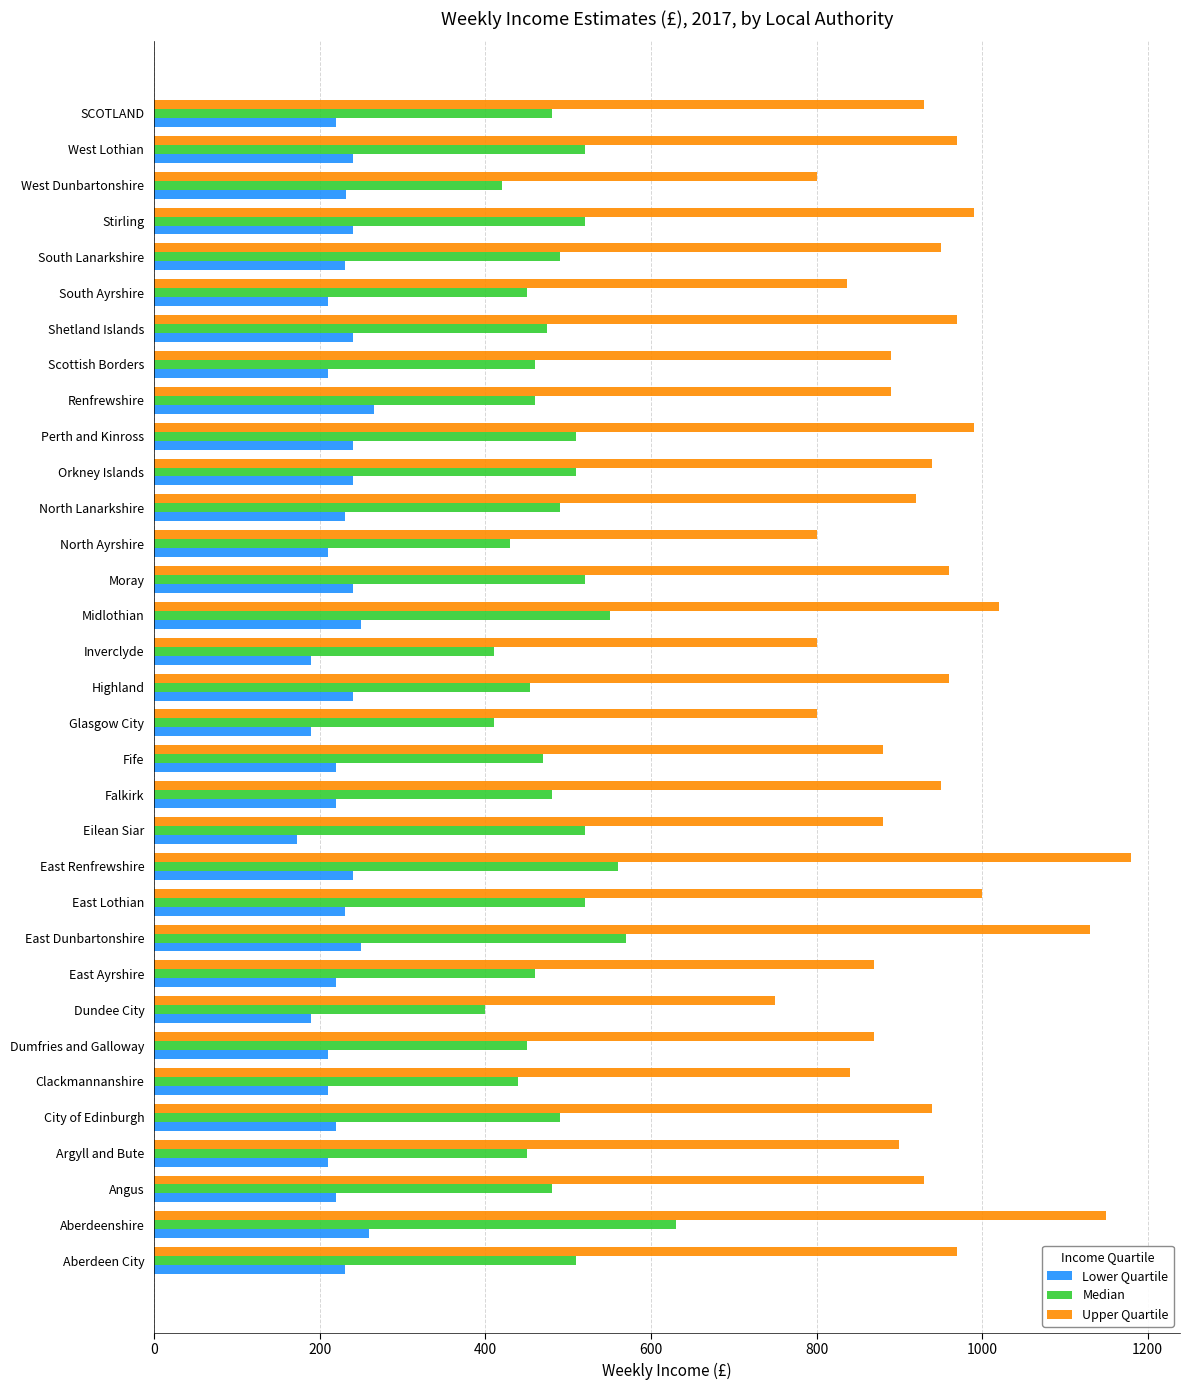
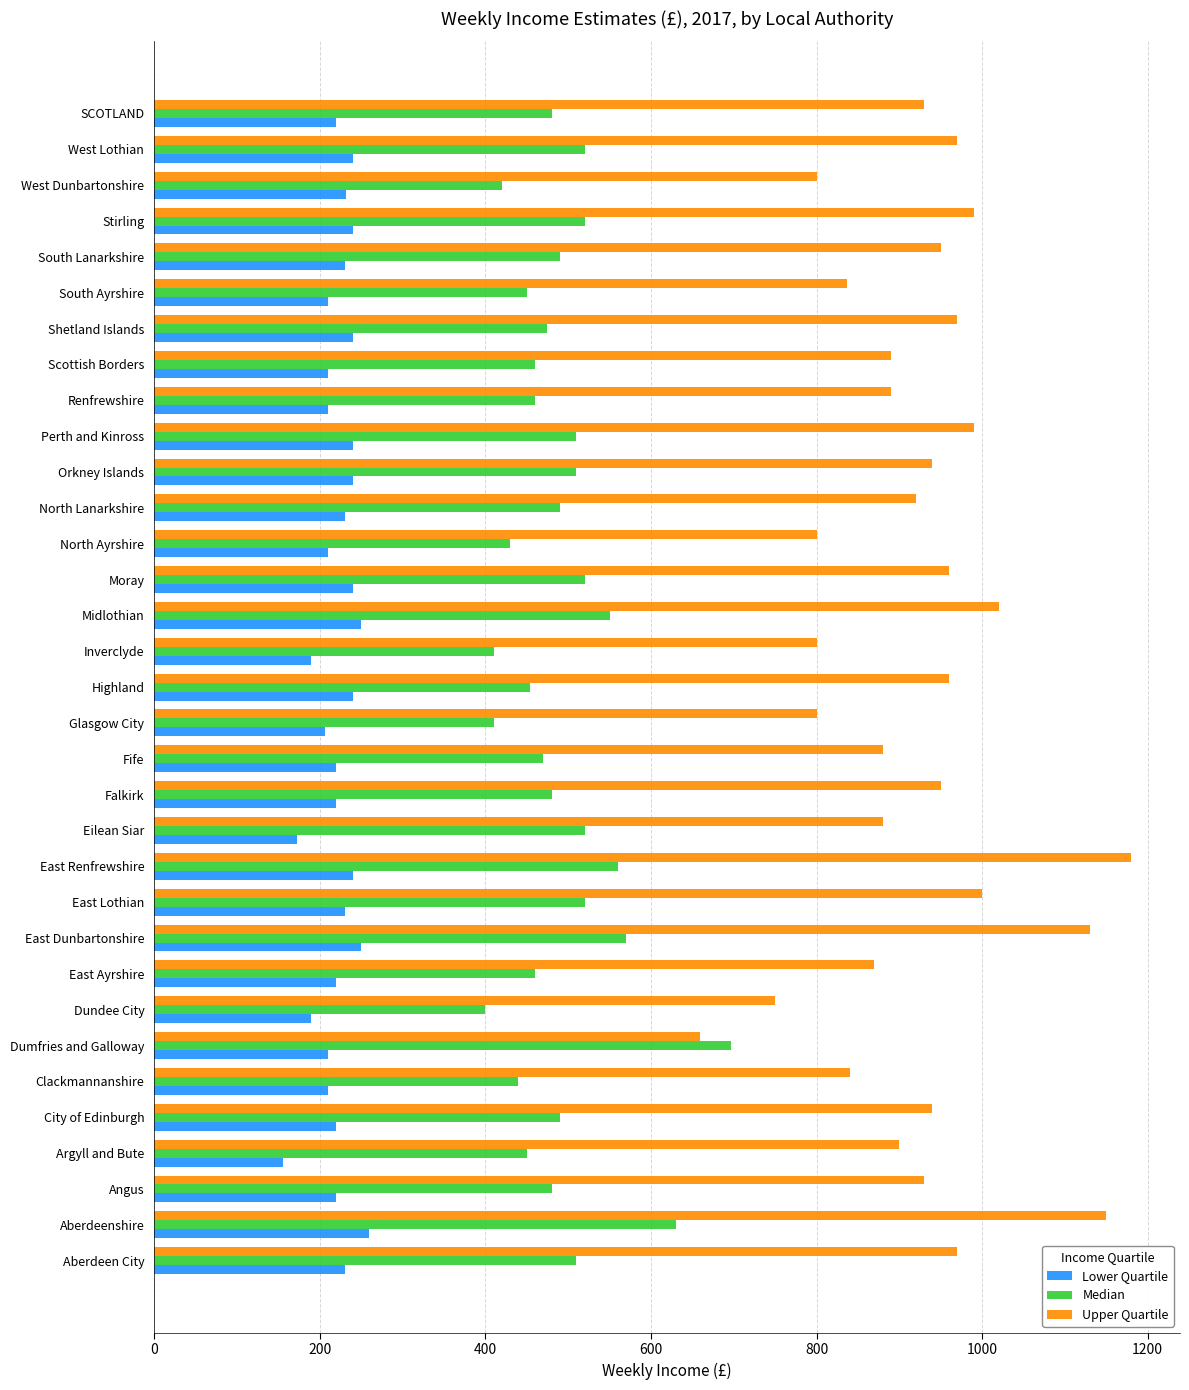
  {
    "Lower Quartile": {
      "SCOTLAND": 220,
      "West Lothian": 240,
      "West Dunbartonshire": 230,
      "Stirling": 240,
      "South Lanarkshire": 230,
      "South Ayrshire": 210,
      "Shetland Islands": 240,
      "Scottish Borders": 210,
-     "Renfrewshire": 270,
+     "Renfrewshire": 210,
      "Perth and Kinross": 240,
      "Orkney Islands": 240,
      "North Lanarkshire": 230,
      "North Ayrshire": 210,
      "Moray": 240,
      "Midlothian": 250,
      "Inverclyde": 190,
      "Highland": 240,
-     "Glasgow City": 190,
+     "Glasgow City": 210,
      "Fife": 220,
      "Falkirk": 220,
      "Eilean Siar": 170,
      "East Renfrewshire": 240,
      "East Lothian": 230,
      "East Dunbartonshire": 250,
      "East Ayrshire": 220,
      "Dundee City": 190,
      "Dumfries and Galloway": 210,
      "Clackmannanshire": 210,
      "City of Edinburgh": 220,
-     "Argyll and Bute": 210,
+     "Argyll and Bute": 160,
      "Angus": 220,
      "Aberdeenshire": 260,
      "Aberdeen City": 230
    },
    "Median": {
      "SCOTLAND": 480,
      "West Lothian": 520,
      "West Dunbartonshire": 420,
      "Stirling": 520,
      "South Lanarkshire": 490,
      "South Ayrshire": 450,
      "Shetland Islands": 480,
      "Scottish Borders": 460,
      "Renfrewshire": 460,
      "Perth and Kinross": 510,
      "Orkney Islands": 510,
      "North Lanarkshire": 490,
      "North Ayrshire": 430,
      "Moray": 520,
      "Midlothian": 550,
      "Inverclyde": 410,
      "Highland": 450,
      "Glasgow City": 410,
      "Fife": 470,
      "Falkirk": 480,
      "Eilean Siar": 520,
      "East Renfrewshire": 560,
      "East Lothian": 520,
      "East Dunbartonshire": 570,
      "East Ayrshire": 460,
      "Dundee City": 400,
-     "Dumfries and Galloway": 450,
+     "Dumfries and Galloway": 700,
      "Clackmannanshire": 440,
      "City of Edinburgh": 490,
      "Argyll and Bute": 450,
      "Angus": 480,
      "Aberdeenshire": 630,
      "Aberdeen City": 510
    },
    "Upper Quartile": {
      "SCOTLAND": 930,
      "West Lothian": 970,
      "West Dunbartonshire": 800,
      "Stirling": 990,
      "South Lanarkshire": 950,
      "South Ayrshire": 840,
      "Shetland Islands": 970,
      "Scottish Borders": 890,
      "Renfrewshire": 890,
      "Perth and Kinross": 990,
      "Orkney Islands": 940,
      "North Lanarkshire": 920,
      "North Ayrshire": 800,
      "Moray": 960,
      "Midlothian": 1020,
      "Inverclyde": 800,
      "Highland": 960,
      "Glasgow City": 800,
      "Fife": 880,
      "Falkirk": 950,
      "Eilean Siar": 880,
      "East Renfrewshire": 1180,
      "East Lothian": 1000,
      "East Dunbartonshire": 1130,
      "East Ayrshire": 870,
      "Dundee City": 750,
-     "Dumfries and Galloway": 870,
+     "Dumfries and Galloway": 660,
      "Clackmannanshire": 840,
      "City of Edinburgh": 940,
      "Argyll and Bute": 900,
      "Angus": 930,
      "Aberdeenshire": 1150,
      "Aberdeen City": 970
    }
  }
